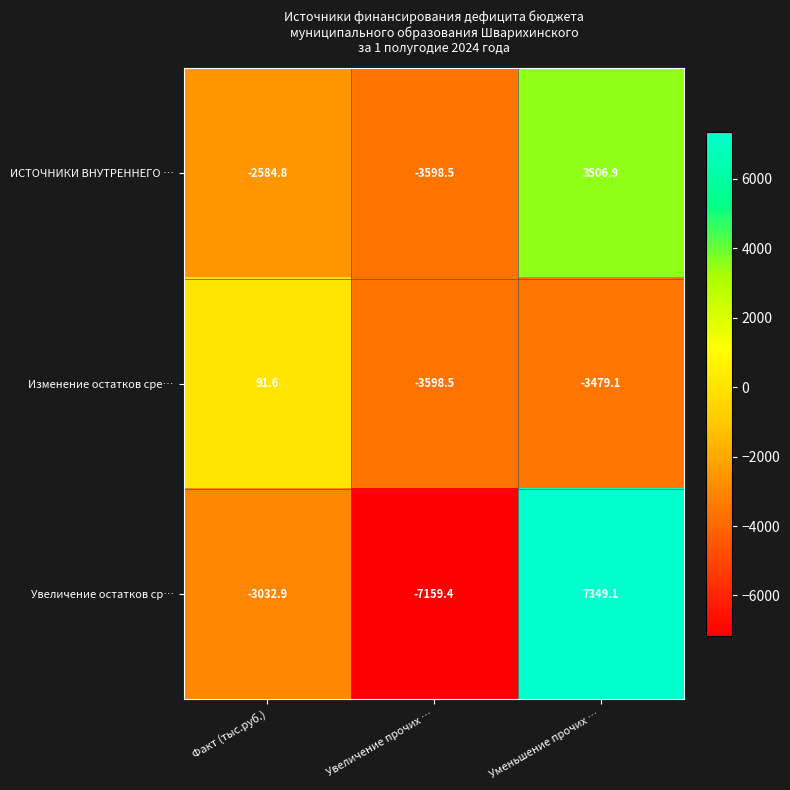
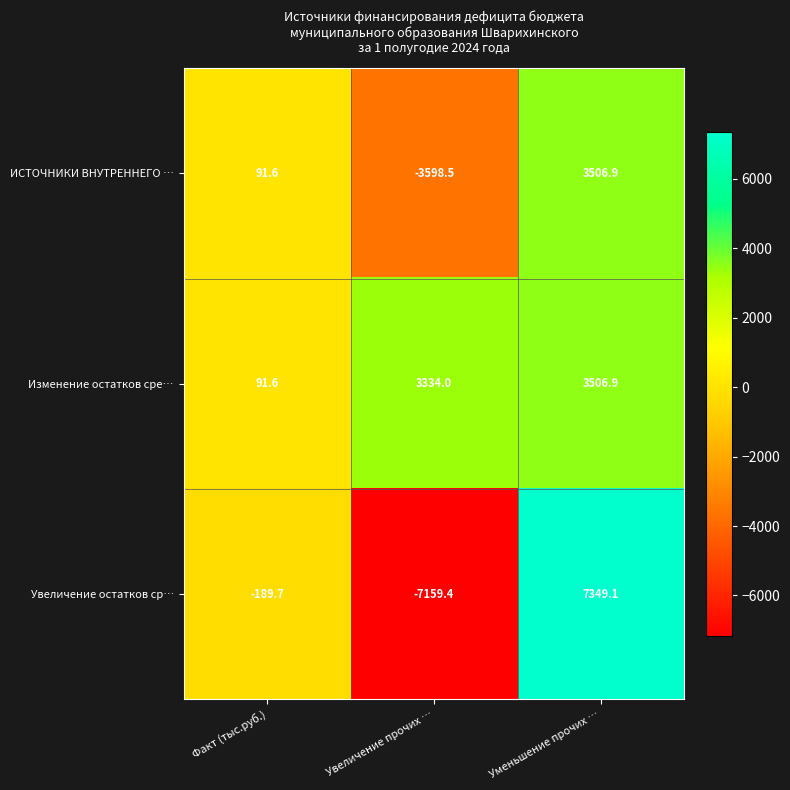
  {
    "ИСТОЧНИКИ ВНУТРЕННЕГО …": {
-     "Факт (тыс.руб.)": -2584.8,
+     "Факт (тыс.руб.)": 91.6,
      "Увеличение прочих …": -3598.5,
      "Уменьшение прочих …": 3506.9
    },
    "Изменение остатков сре…": {
      "Факт (тыс.руб.)": 91.6,
-     "Увеличение прочих …": -3598.5,
-     "Уменьшение прочих …": -3479.1
+     "Увеличение прочих …": 3334.0,
+     "Уменьшение прочих …": 3506.9
    },
    "Увеличение остатков ср…": {
-     "Факт (тыс.руб.)": -3032.9,
+     "Факт (тыс.руб.)": -189.7,
      "Увеличение прочих …": -7159.4,
      "Уменьшение прочих …": 7349.1
    }
  }
